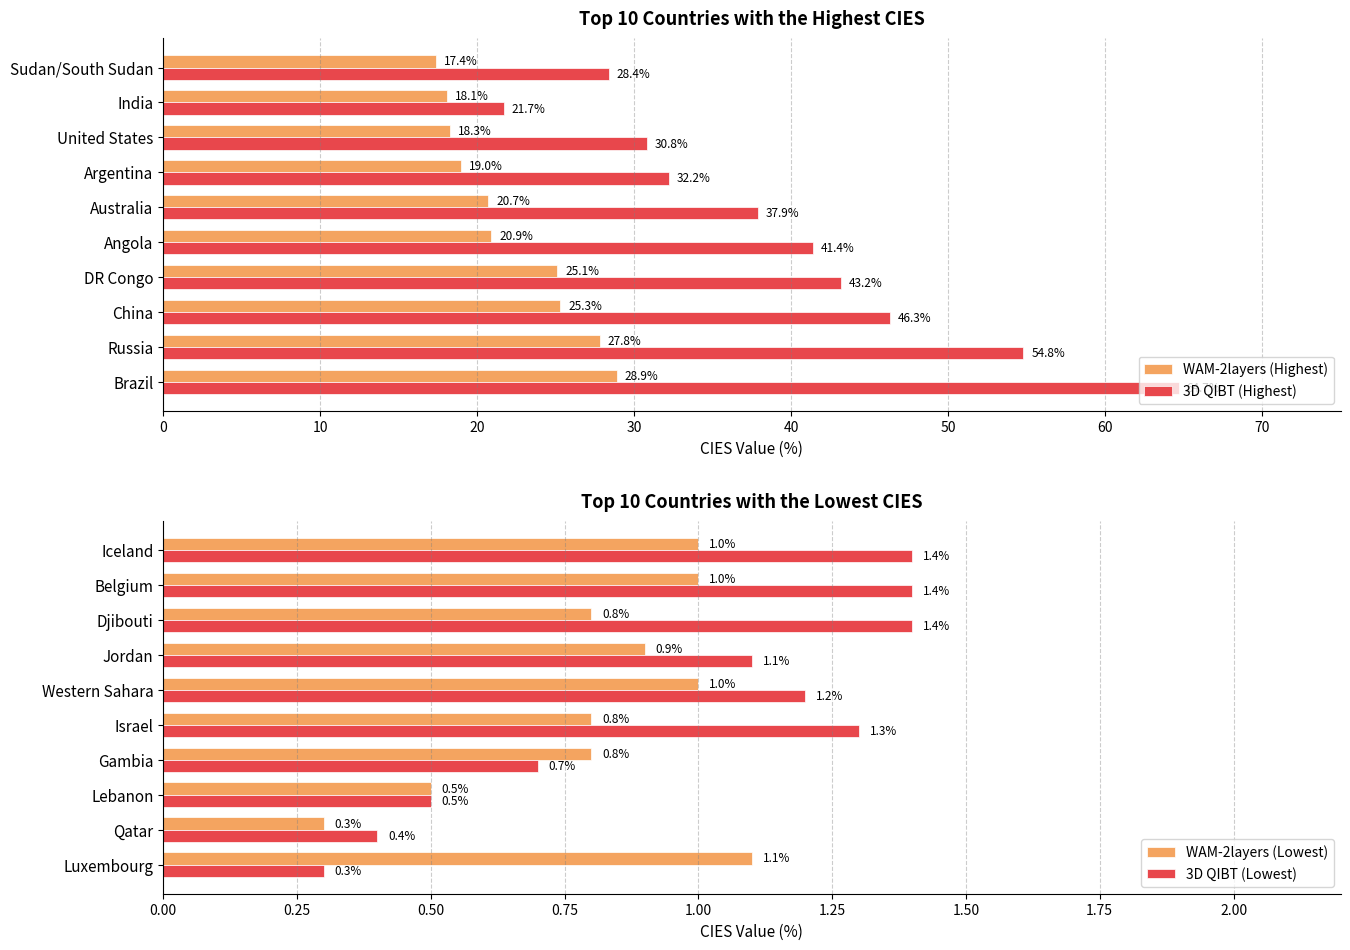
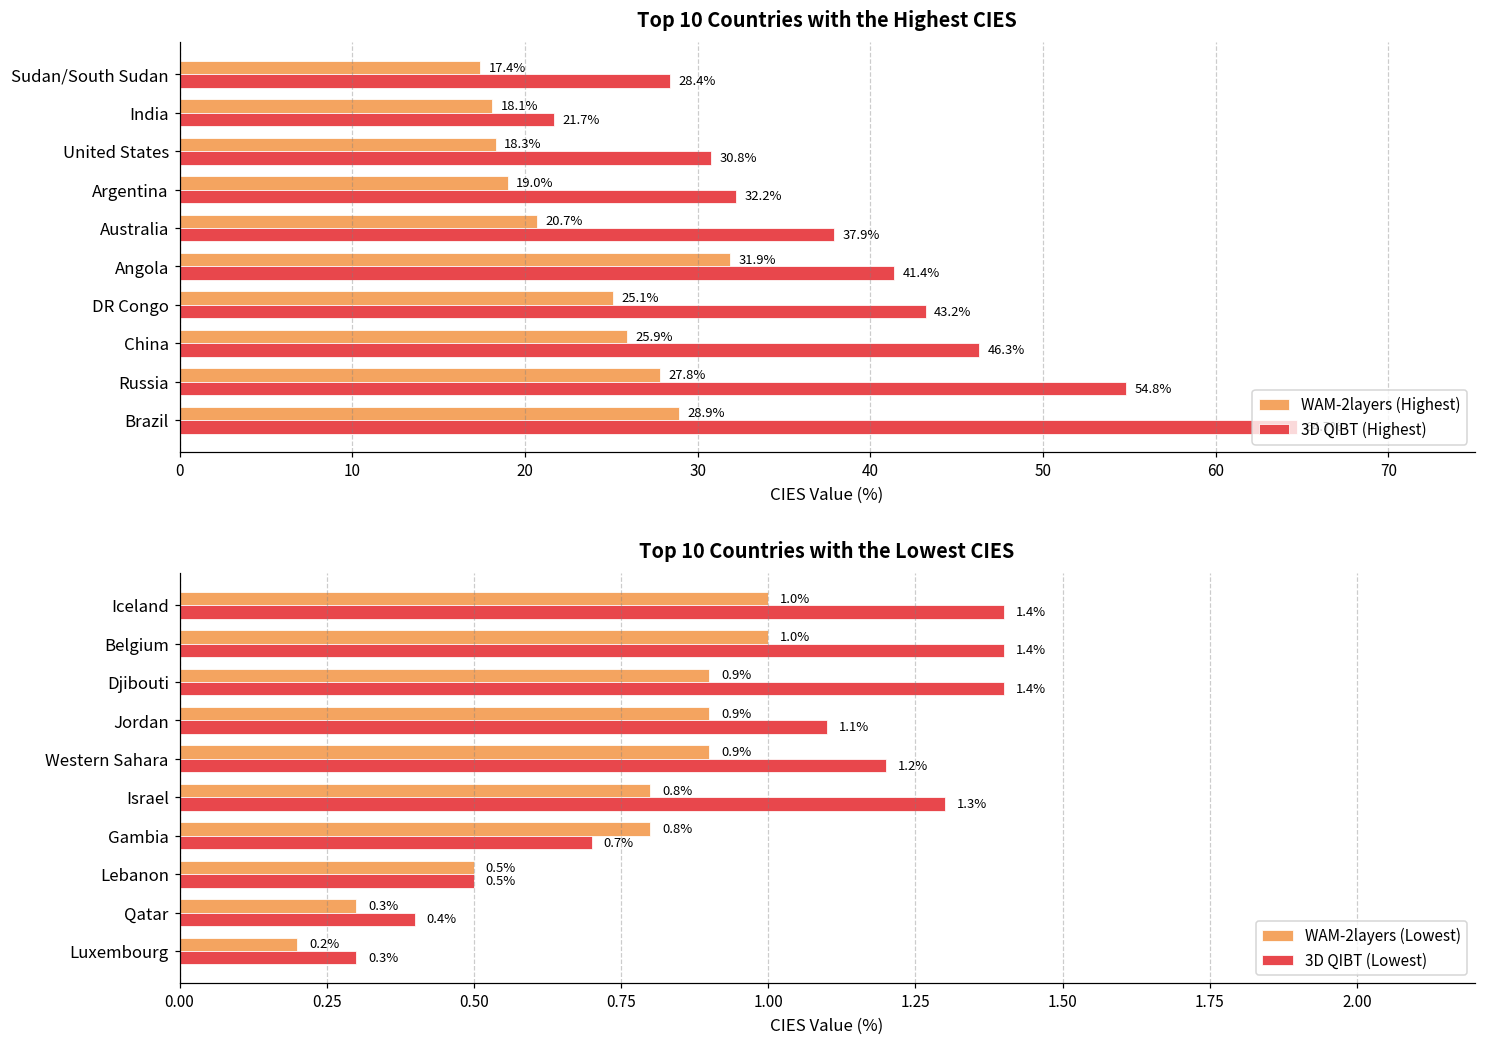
  {
    "Top 10 Countries with the Highest CIES": {
      "WAM-2layers (Highest)": {
        "Sudan/South Sudan": "17.4%",
        "India": "18.1%",
        "United States": "18.3%",
        "Argentina": "19.0%",
        "Australia": "20.7%",
-       "Angola": "20.9%",
+       "Angola": "31.9%",
        "DR Congo": "25.1%",
-       "China": "25.3%",
+       "China": "25.9%",
        "Russia": "27.8%",
        "Brazil": "28.9%"
      },
      "3D QIBT (Highest)": {
        "Sudan/South Sudan": "28.4%",
        "India": "21.7%",
        "United States": "30.8%",
        "Argentina": "32.2%",
        "Australia": "37.9%",
        "Angola": "41.4%",
        "DR Congo": "43.2%",
        "China": "46.3%",
        "Russia": "54.8%"
      }
    },
    "Top 10 Countries with the Lowest CIES": {
      "WAM-2layers (Lowest)": {
        "Iceland": "1.0%",
        "Belgium": "1.0%",
-       "Djibouti": "0.8%",
+       "Djibouti": "0.9%",
        "Jordan": "0.9%",
-       "Western Sahara": "1.0%",
+       "Western Sahara": "0.9%",
        "Israel": "0.8%",
        "Gambia": "0.8%",
        "Lebanon": "0.5%",
        "Qatar": "0.3%",
-       "Luxembourg": "1.1%"
+       "Luxembourg": "0.2%"
      },
      "3D QIBT (Lowest)": {
        "Iceland": "1.4%",
        "Belgium": "1.4%",
        "Djibouti": "1.4%",
        "Jordan": "1.1%",
        "Western Sahara": "1.2%",
        "Israel": "1.3%",
        "Gambia": "0.7%",
        "Lebanon": "0.5%",
        "Qatar": "0.4%",
        "Luxembourg": "0.3%"
      }
    }
  }
